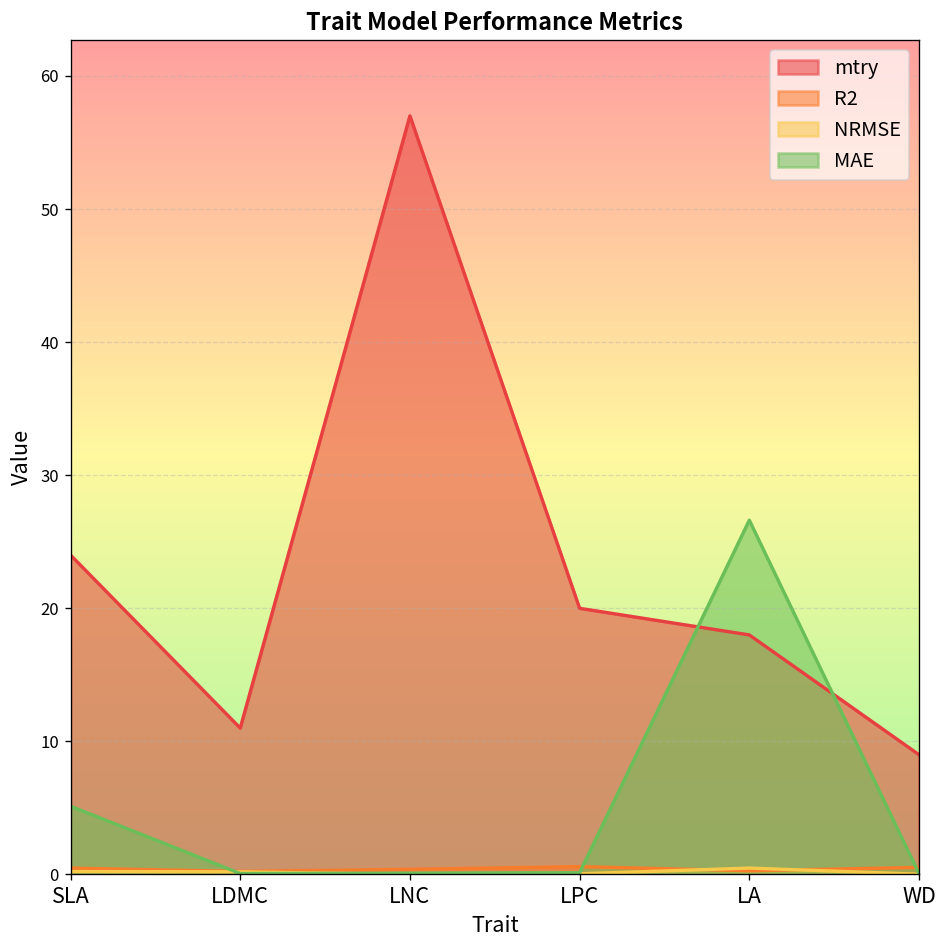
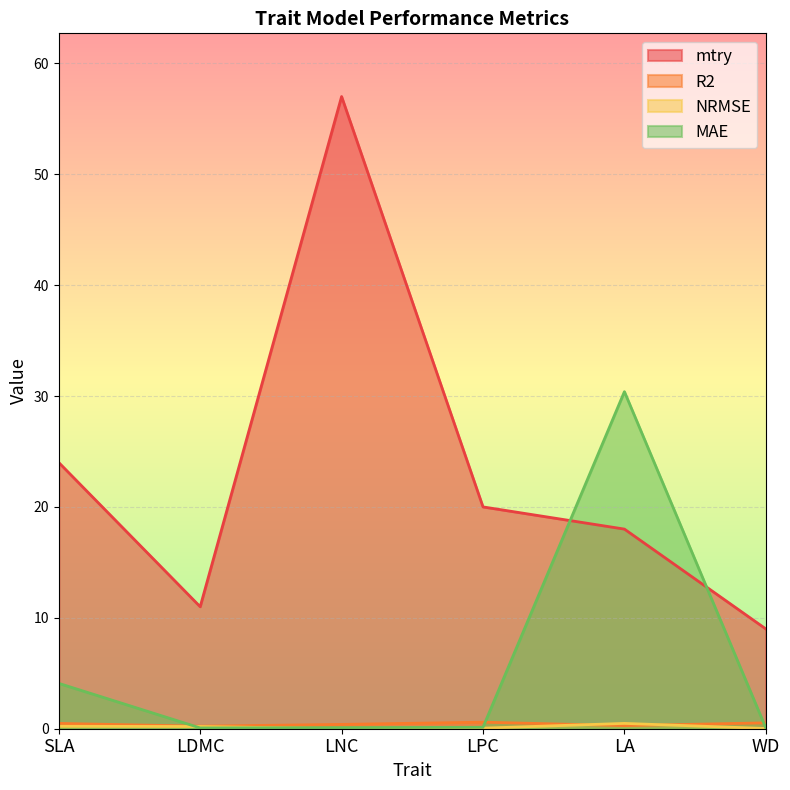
  {
    "NRMSE": {
      "SLA": 0.2
    },
    "MAE": {
-     "SLA": 5.1,
-     "LA": 26.6
+     "SLA": 4.1,
+     "LA": 30.4
    }
  }
